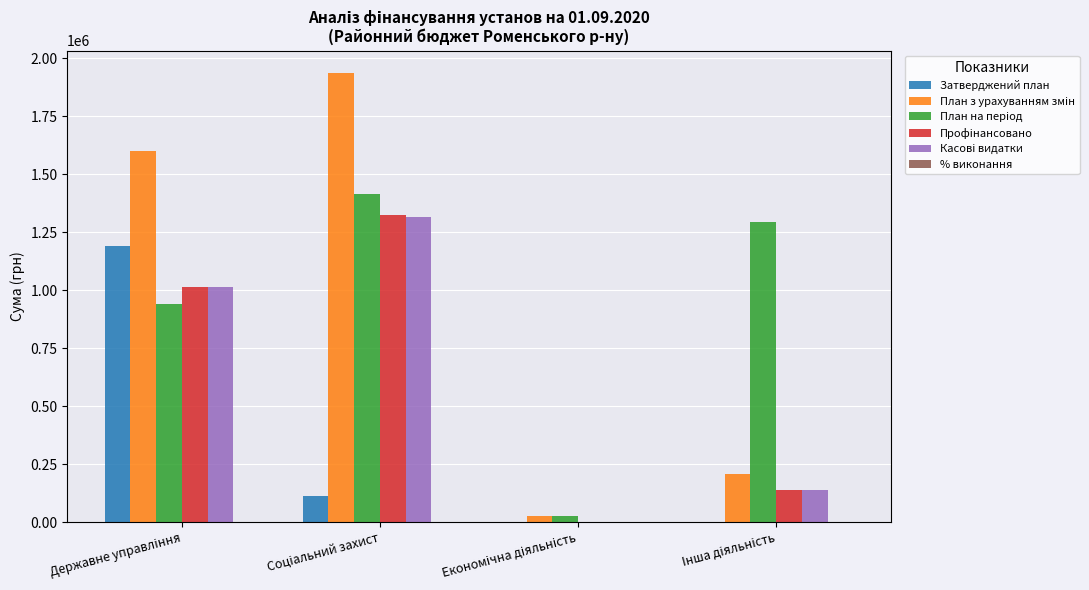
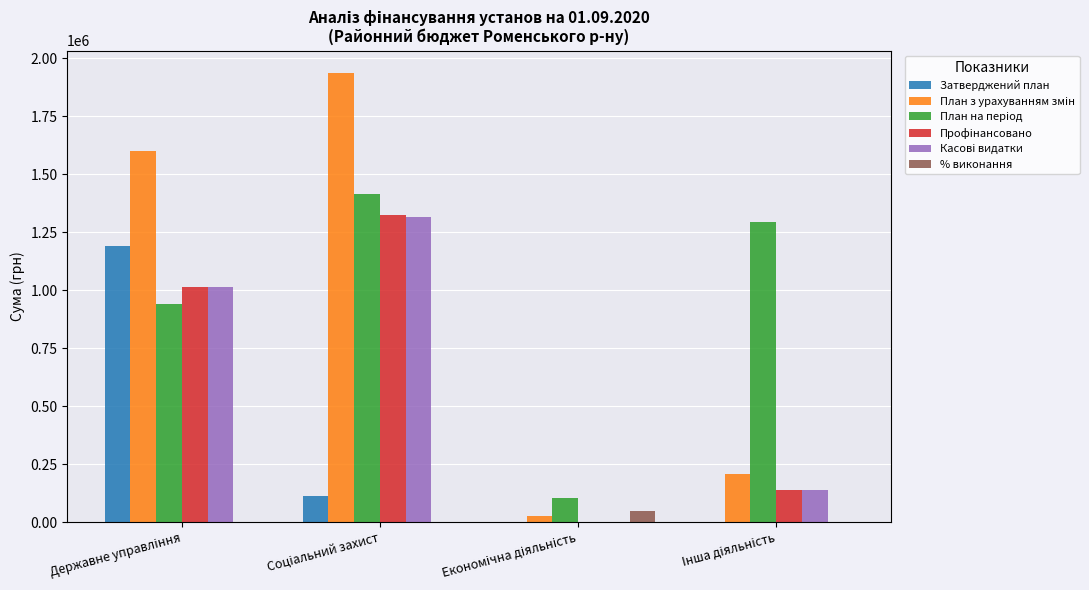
  {
    "Затверджений план": {
      "Державне управління": 1190000,
      "Соціальний захист": 110000,
      "Економічна діяльність": 0,
      "Інша діяльність": 0
    },
    "План з урахуванням змін": {
      "Державне управління": 1600000,
      "Соціальний захист": 1940000,
      "Економічна діяльність": 30000,
      "Інша діяльність": 200000
    },
    "План на період": {
      "Державне управління": 940000,
      "Соціальний захист": 1410000,
-     "Економічна діяльність": 30000,
+     "Економічна діяльність": 100000,
      "Інша діяльність": 1290000
    },
    "Профінансовано": {
      "Державне управління": 1010000,
      "Соціальний захист": 1320000,
      "Економічна діяльність": 0,
      "Інша діяльність": 140000
    },
    "Касові видатки": {
      "Державне управління": 1010000,
      "Соціальний захист": 1320000,
      "Економічна діяльність": 0,
      "Інша діяльність": 140000
    },
    "% виконання": {
-     "Економічна діяльність": 0
+     "Економічна діяльність": 50000
    }
  }
